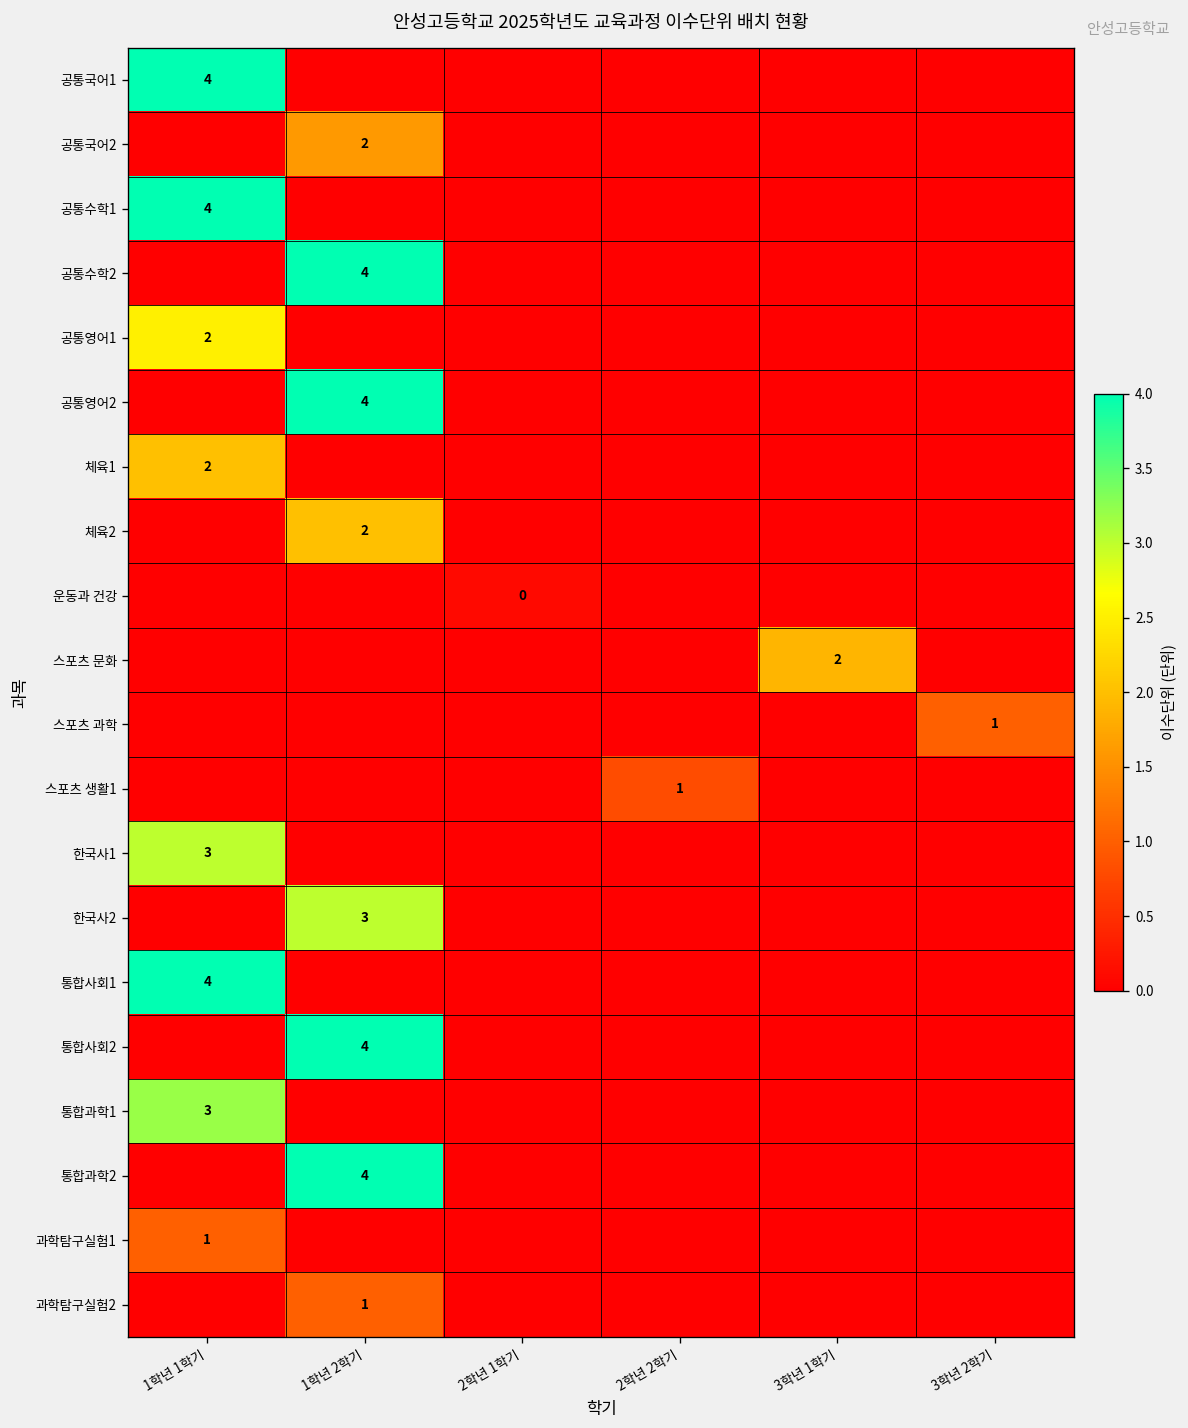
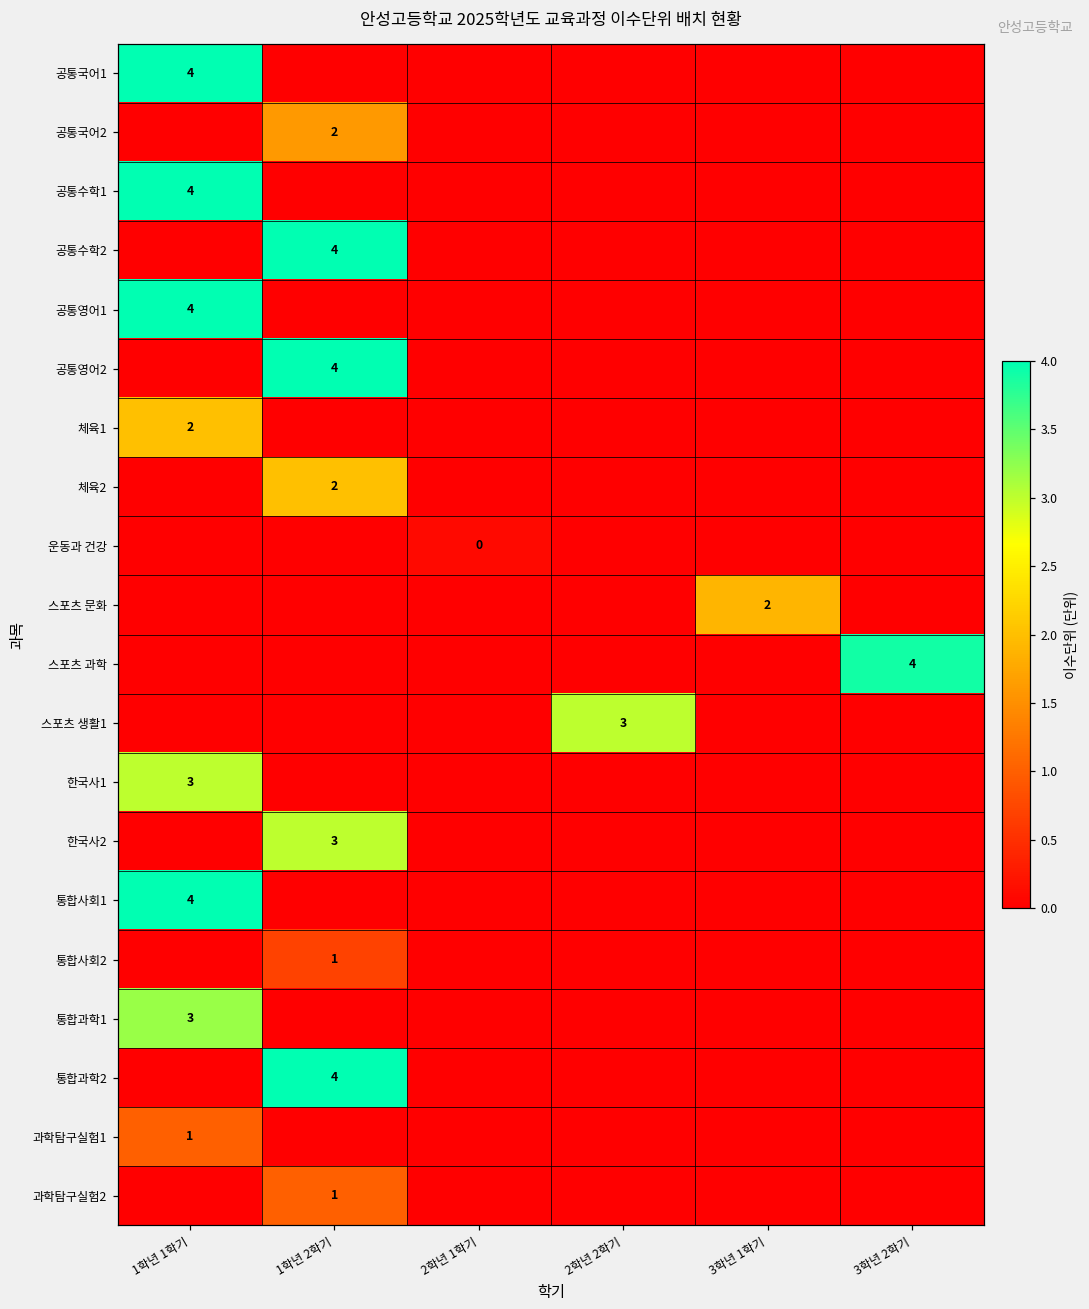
  {
    "공통국어1": {
      "1학년 1학기": 4
    },
    "공통국어2": {
      "1학년 2학기": 2
    },
    "공통수학1": {
      "1학년 1학기": 4
    },
    "공통수학2": {
      "1학년 2학기": 4
    },
    "공통영어1": {
-     "1학년 1학기": 2
+     "1학년 1학기": 4
    },
    "공통영어2": {
      "1학년 2학기": 4
    },
    "체육1": {
      "1학년 1학기": 2
    },
    "체육2": {
      "1학년 2학기": 2
    },
    "운동과 건강": {
      "2학년 1학기": 0
    },
    "스포츠 문화": {
      "3학년 1학기": 2
    },
    "스포츠 과학": {
-     "3학년 2학기": 1
+     "3학년 2학기": 4
    },
    "스포츠 생활1": {
-     "2학년 2학기": 1
+     "2학년 2학기": 3
    },
    "한국사1": {
      "1학년 1학기": 3
    },
    "한국사2": {
      "1학년 2학기": 3
    },
    "통합사회1": {
      "1학년 1학기": 4
    },
    "통합사회2": {
-     "1학년 2학기": 4
+     "1학년 2학기": 1
    },
    "통합과학1": {
      "1학년 1학기": 3
    },
    "통합과학2": {
      "1학년 2학기": 4
    },
    "과학탐구실험1": {
      "1학년 1학기": 1
    },
    "과학탐구실험2": {
      "1학년 2학기": 1
    }
  }
